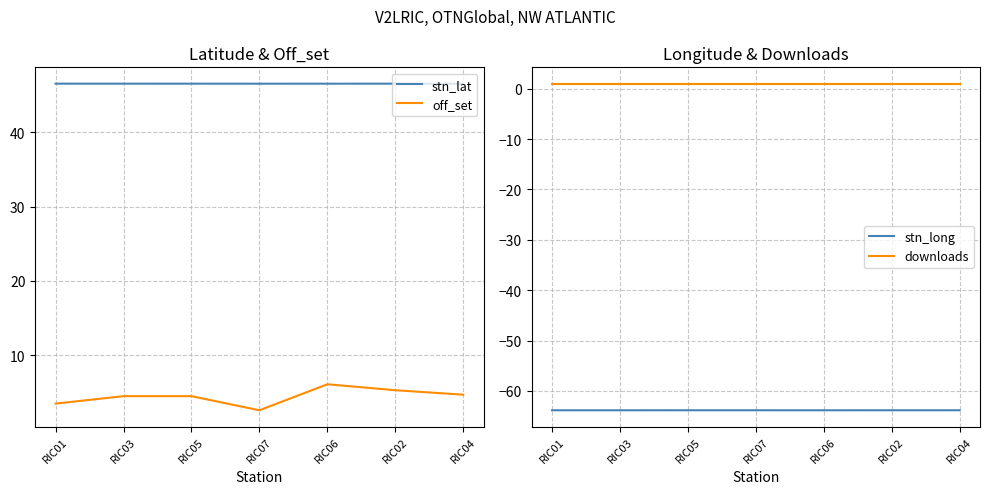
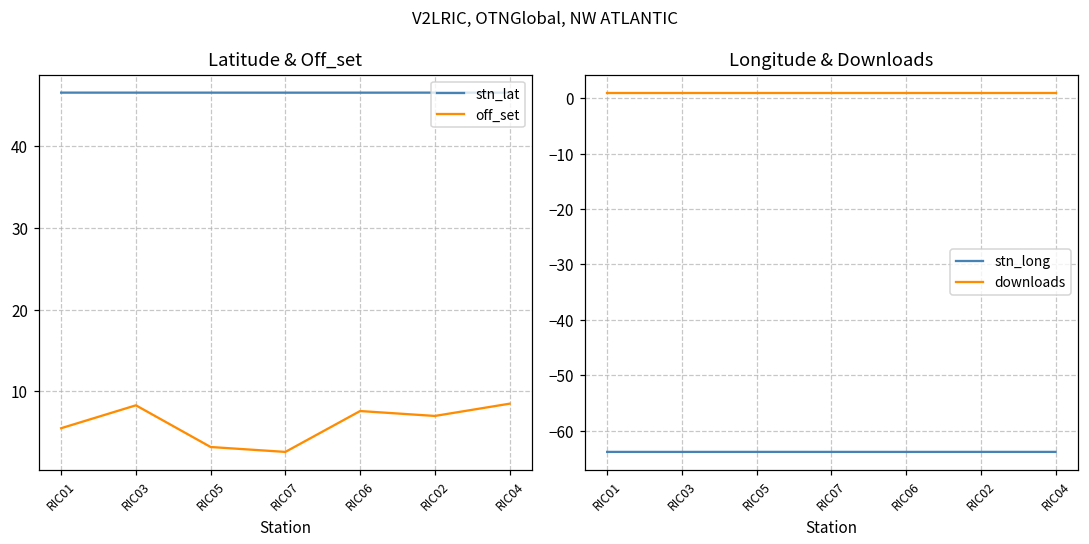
  {
    "Latitude & Off_set": {
      "stn_lat": {
        "RIC01": 47,
        "RIC03": 47,
        "RIC05": 47,
        "RIC07": 47,
        "RIC06": 47
      },
      "off_set": {
-       "RIC01": 4,
-       "RIC03": 5,
-       "RIC05": 5,
+       "RIC01": 6,
+       "RIC03": 8,
+       "RIC05": 3,
        "RIC07": 3,
-       "RIC06": 6,
-       "RIC02": 5,
-       "RIC04": 5
+       "RIC06": 8,
+       "RIC02": 7,
+       "RIC04": 9
      }
    },
    "Longitude & Downloads": {
      "stn_long": {
        "RIC01": -64,
        "RIC03": -64,
        "RIC05": -64,
        "RIC07": -64,
        "RIC06": -64,
        "RIC02": -64,
        "RIC04": -64
      },
      "downloads": {
        "RIC01": 1,
        "RIC03": 1,
        "RIC05": 1,
        "RIC07": 1,
        "RIC06": 1,
        "RIC02": 1,
        "RIC04": 1
      }
    }
  }
